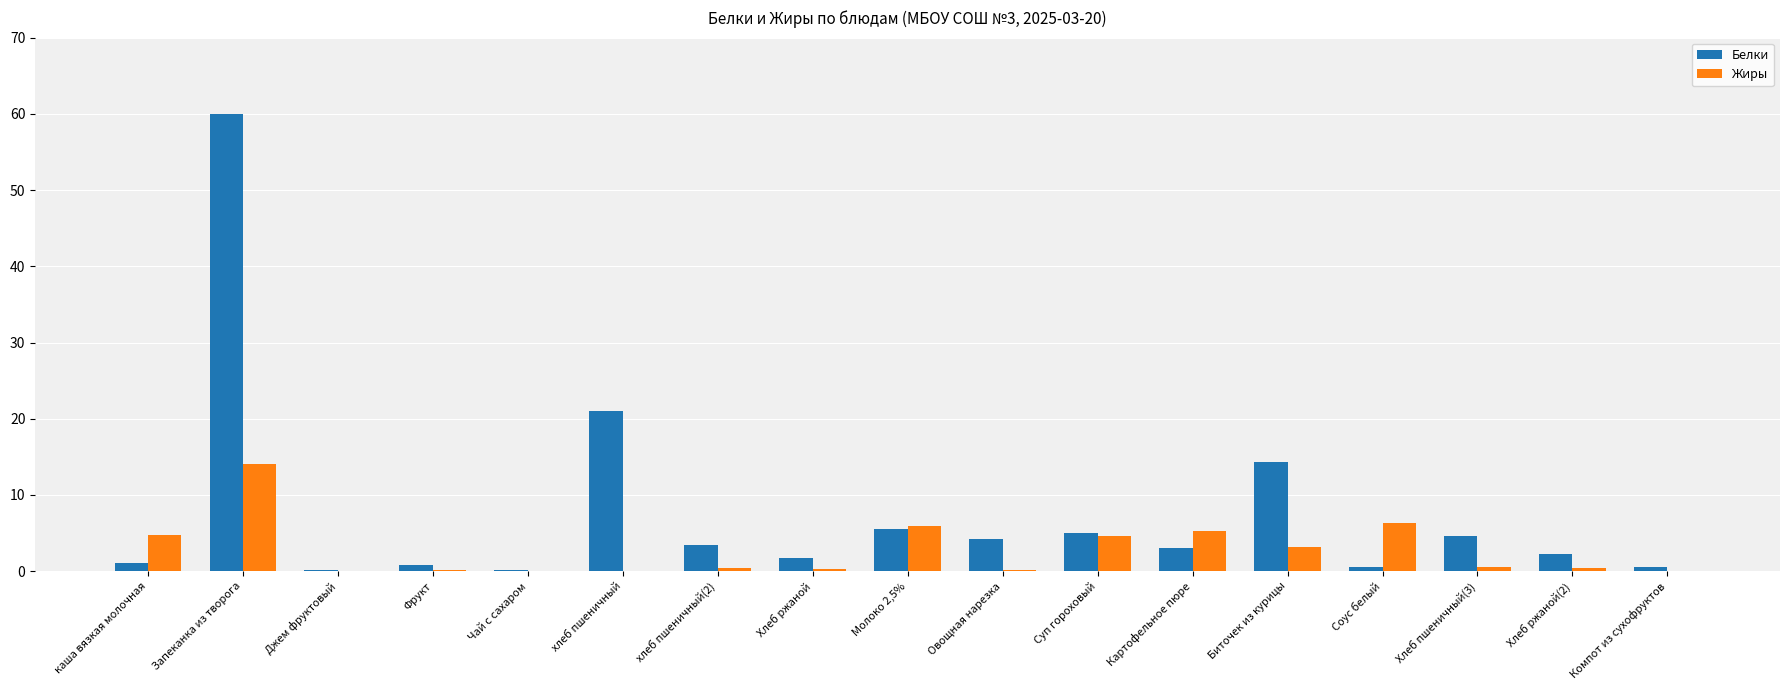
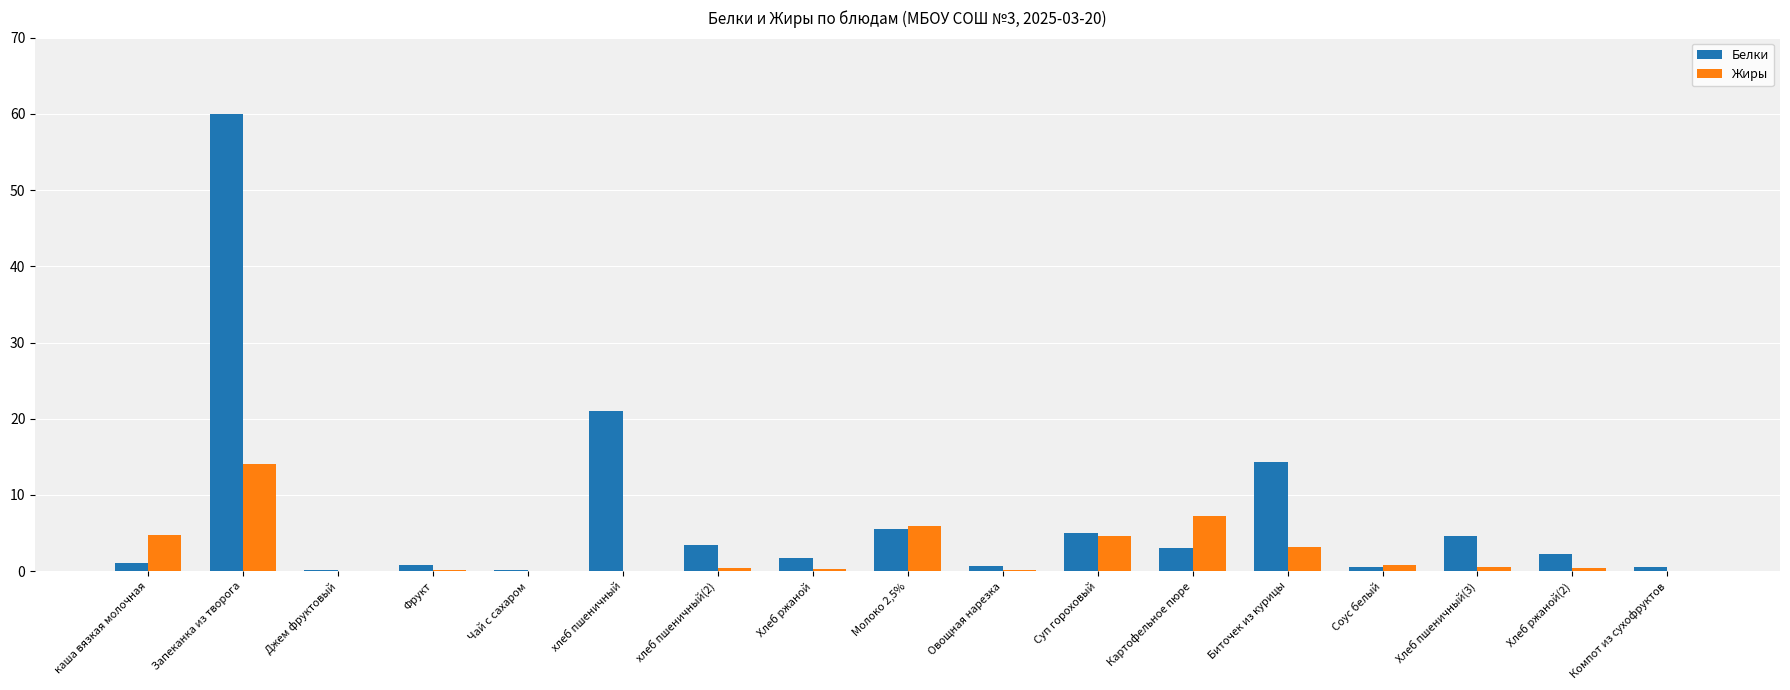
  {
    "Белки": {
      "каша вязкая молочная": 1,
      "Запеканка из творога": 60,
      "Фрукт": 1,
      "хлеб пшеничный": 21,
      "хлеб пшеничный(2)": 3,
      "Хлеб ржаной": 2,
      "Молоко 2,5%": 6,
-     "Овощная нарезка": 4,
+     "Овощная нарезка": 1,
      "Суп гороховый": 5,
      "Картофельное пюре": 3,
      "Биточек из курицы": 14,
      "Соус белый": 1,
      "Хлеб пшеничный(3)": 5,
      "Хлеб ржаной(2)": 2,
      "Компот из сухофруктов": 1
    },
    "Жиры": {
      "каша вязкая молочная": 5,
      "Запеканка из творога": 14,
      "Джем фруктовый": 0,
      "Чай с сахаром": 0,
      "хлеб пшеничный": 0,
      "хлеб пшеничный(2)": 0,
      "Молоко 2,5%": 6,
      "Суп гороховый": 5,
-     "Картофельное пюре": 5,
+     "Картофельное пюре": 7,
      "Биточек из курицы": 3,
-     "Соус белый": 6,
+     "Соус белый": 1,
      "Хлеб пшеничный(3)": 1,
      "Хлеб ржаной(2)": 0,
      "Компот из сухофруктов": 0
    }
  }
